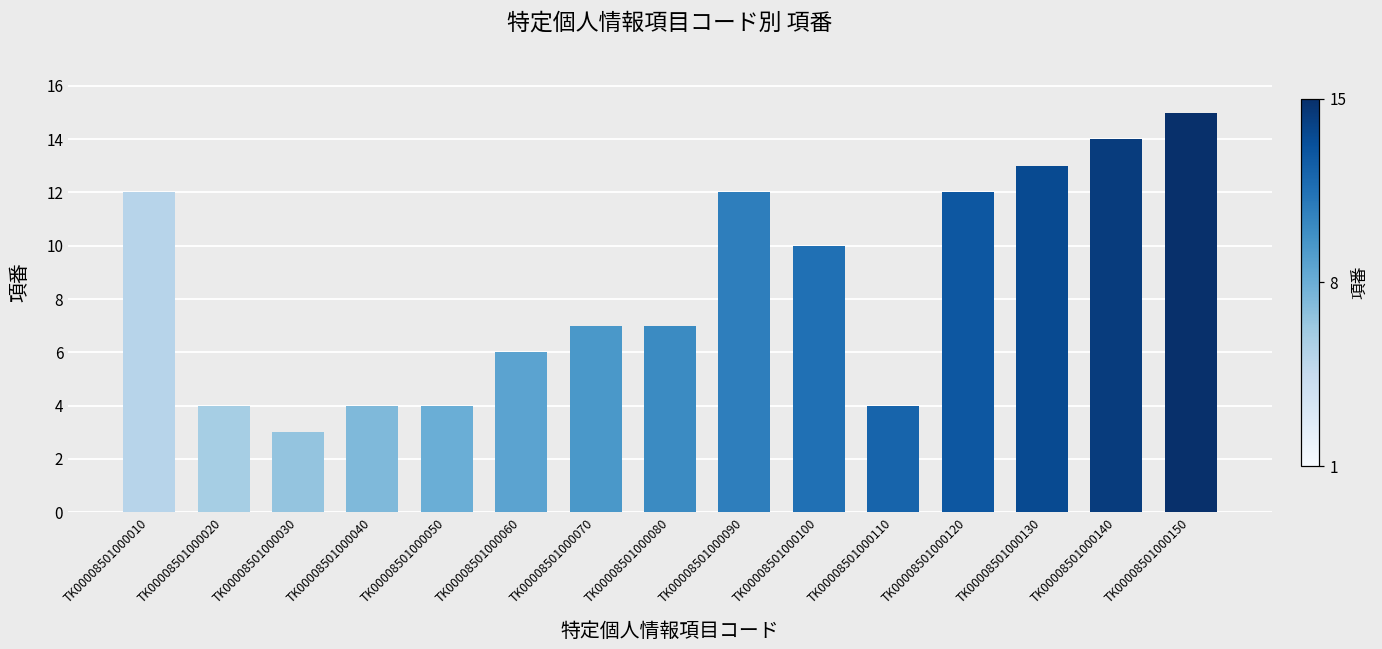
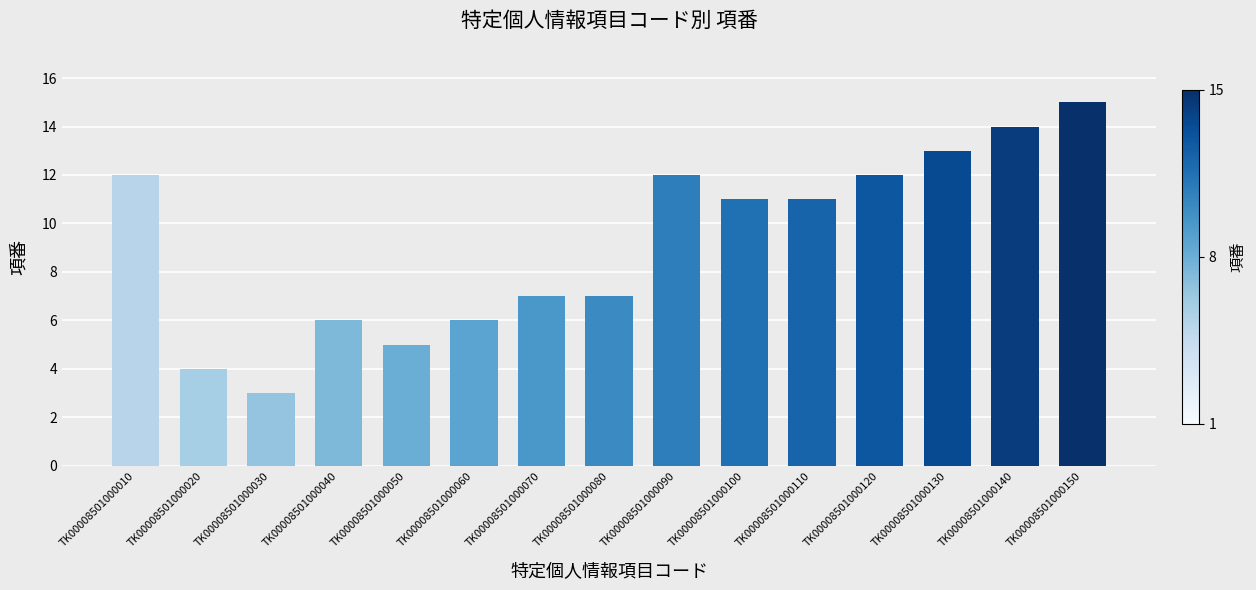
  {
    "TK00008501000010": 12,
    "TK00008501000020": 4,
    "TK00008501000030": 3,
-   "TK00008501000040": 4,
-   "TK00008501000050": 4,
+   "TK00008501000040": 6,
+   "TK00008501000050": 5,
    "TK00008501000060": 6,
    "TK00008501000070": 7,
    "TK00008501000080": 7,
    "TK00008501000090": 12,
-   "TK00008501000100": 10,
-   "TK00008501000110": 4,
+   "TK00008501000100": 11,
+   "TK00008501000110": 11,
    "TK00008501000120": 12,
    "TK00008501000130": 13,
    "TK00008501000140": 14,
    "TK00008501000150": 15
  }
